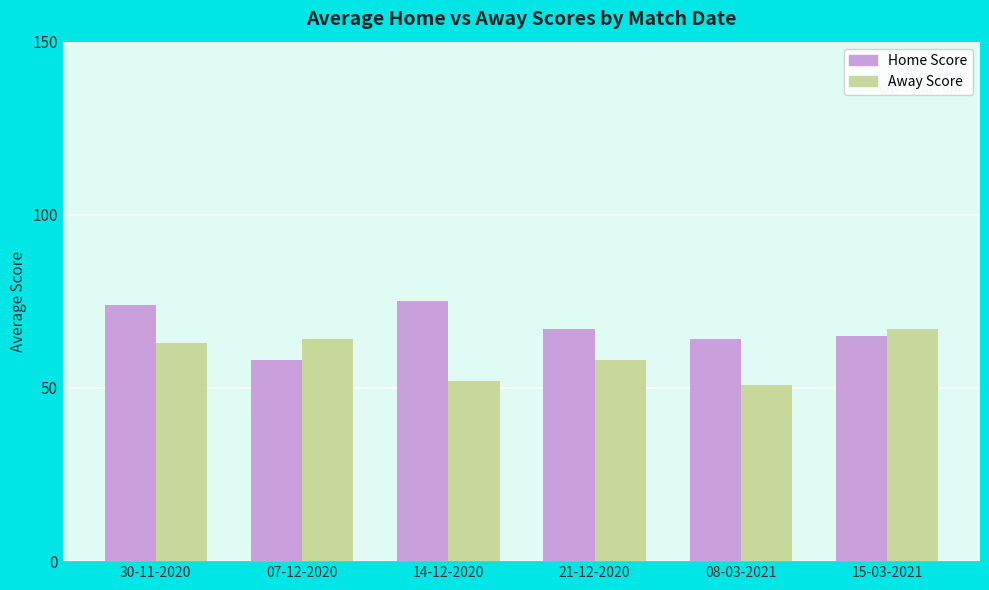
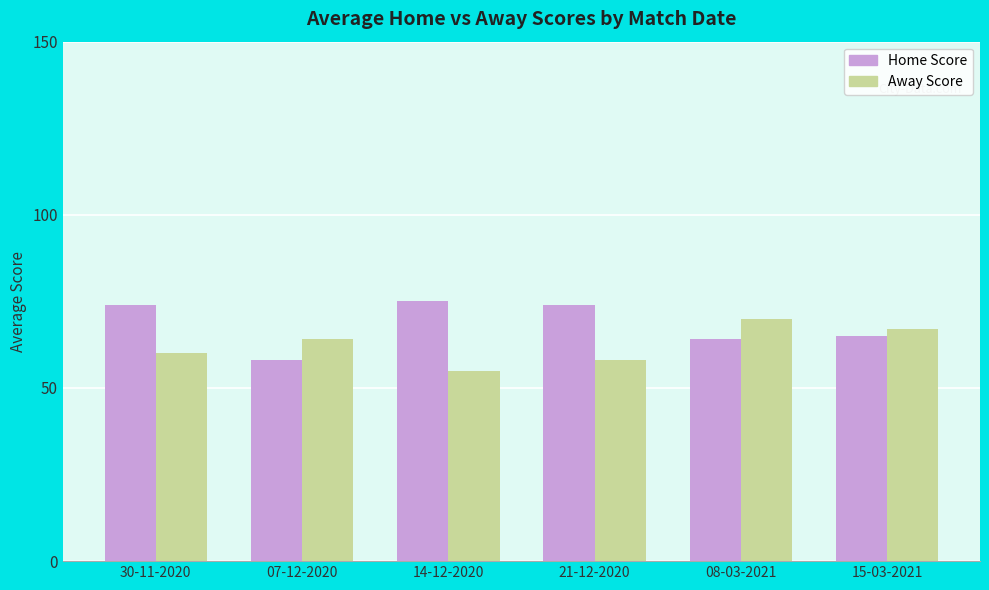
  {
    "Home Score": {
      "30-11-2020": 74,
      "07-12-2020": 58,
      "14-12-2020": 75,
-     "21-12-2020": 67,
+     "21-12-2020": 74,
      "08-03-2021": 64,
      "15-03-2021": 65
    },
    "Away Score": {
-     "30-11-2020": 63,
+     "30-11-2020": 60,
      "07-12-2020": 64,
-     "14-12-2020": 52,
+     "14-12-2020": 55,
      "21-12-2020": 58,
-     "08-03-2021": 51,
+     "08-03-2021": 70,
      "15-03-2021": 67
    }
  }
